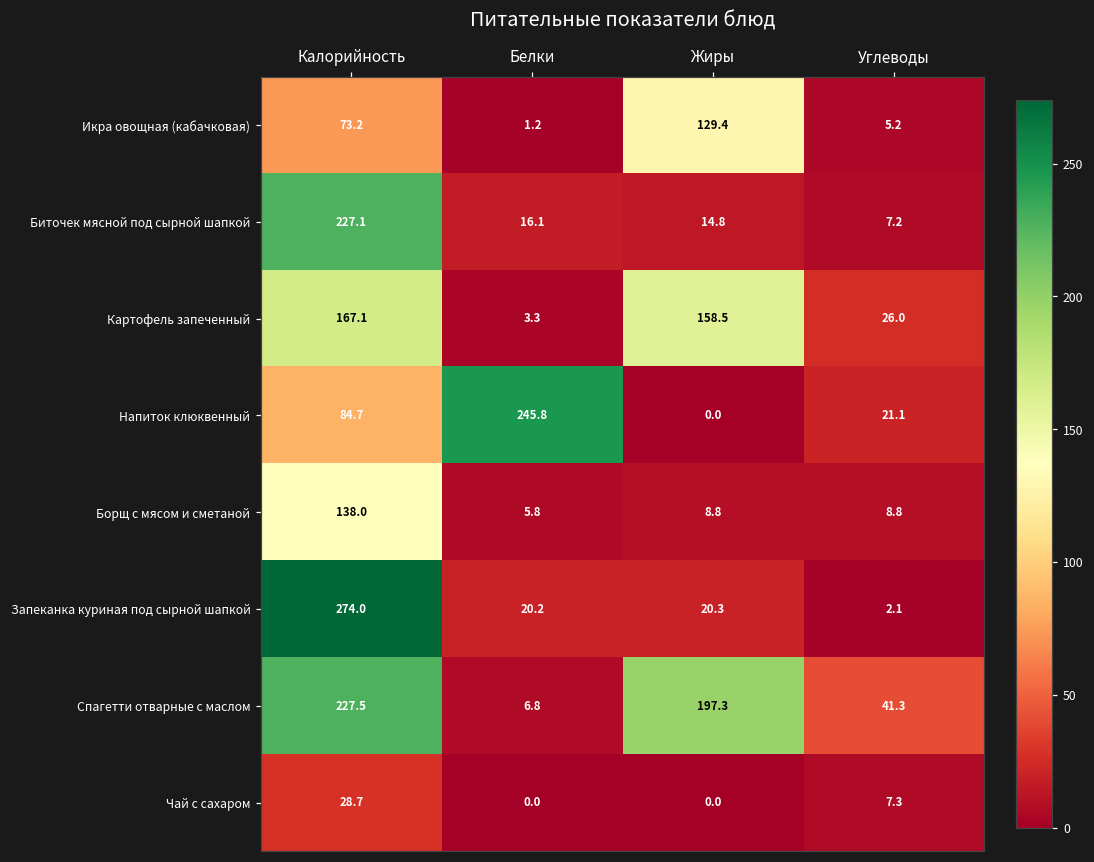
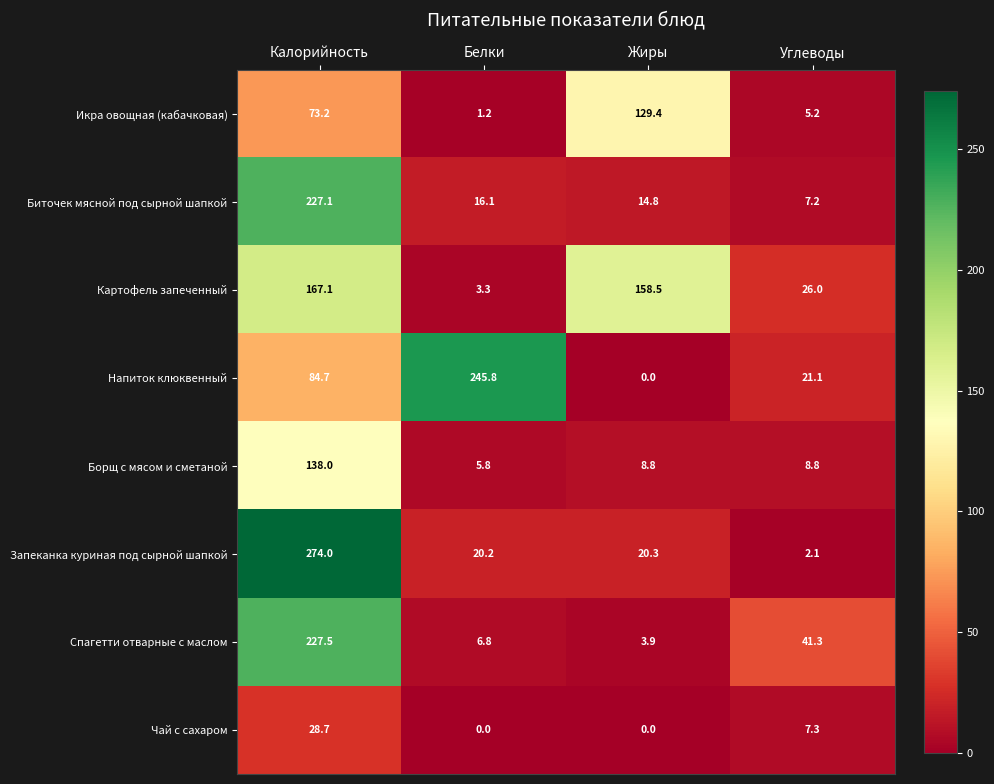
  {
    "Икра овощная (кабачковая)": {
      "Калорийность": 73.2,
      "Белки": 1.2,
      "Жиры": 129.4,
      "Углеводы": 5.2
    },
    "Биточек мясной под сырной шапкой": {
      "Калорийность": 227.1,
      "Белки": 16.1,
      "Жиры": 14.8,
      "Углеводы": 7.2
    },
    "Картофель запеченный": {
      "Калорийность": 167.1,
      "Белки": 3.3,
      "Жиры": 158.5,
      "Углеводы": 26.0
    },
    "Напиток клюквенный": {
      "Калорийность": 84.7,
      "Белки": 245.8,
      "Жиры": 0.0,
      "Углеводы": 21.1
    },
    "Борщ с мясом и сметаной": {
      "Калорийность": 138.0,
      "Белки": 5.8,
      "Жиры": 8.8,
      "Углеводы": 8.8
    },
    "Запеканка куриная под сырной шапкой": {
      "Калорийность": 274.0,
      "Белки": 20.2,
      "Жиры": 20.3,
      "Углеводы": 2.1
    },
    "Спагетти отварные с маслом": {
      "Калорийность": 227.5,
      "Белки": 6.8,
-     "Жиры": 197.3,
+     "Жиры": 3.9,
      "Углеводы": 41.3
    },
    "Чай с сахаром": {
      "Калорийность": 28.7,
      "Белки": 0.0,
      "Жиры": 0.0,
      "Углеводы": 7.3
    }
  }
